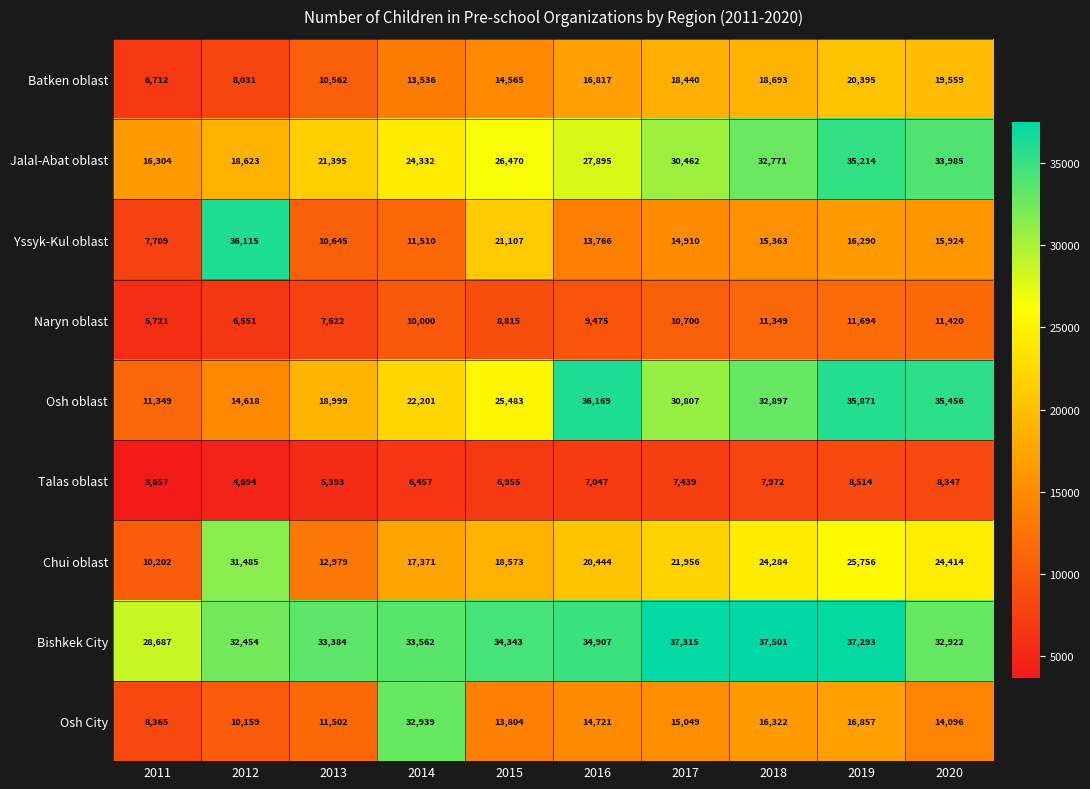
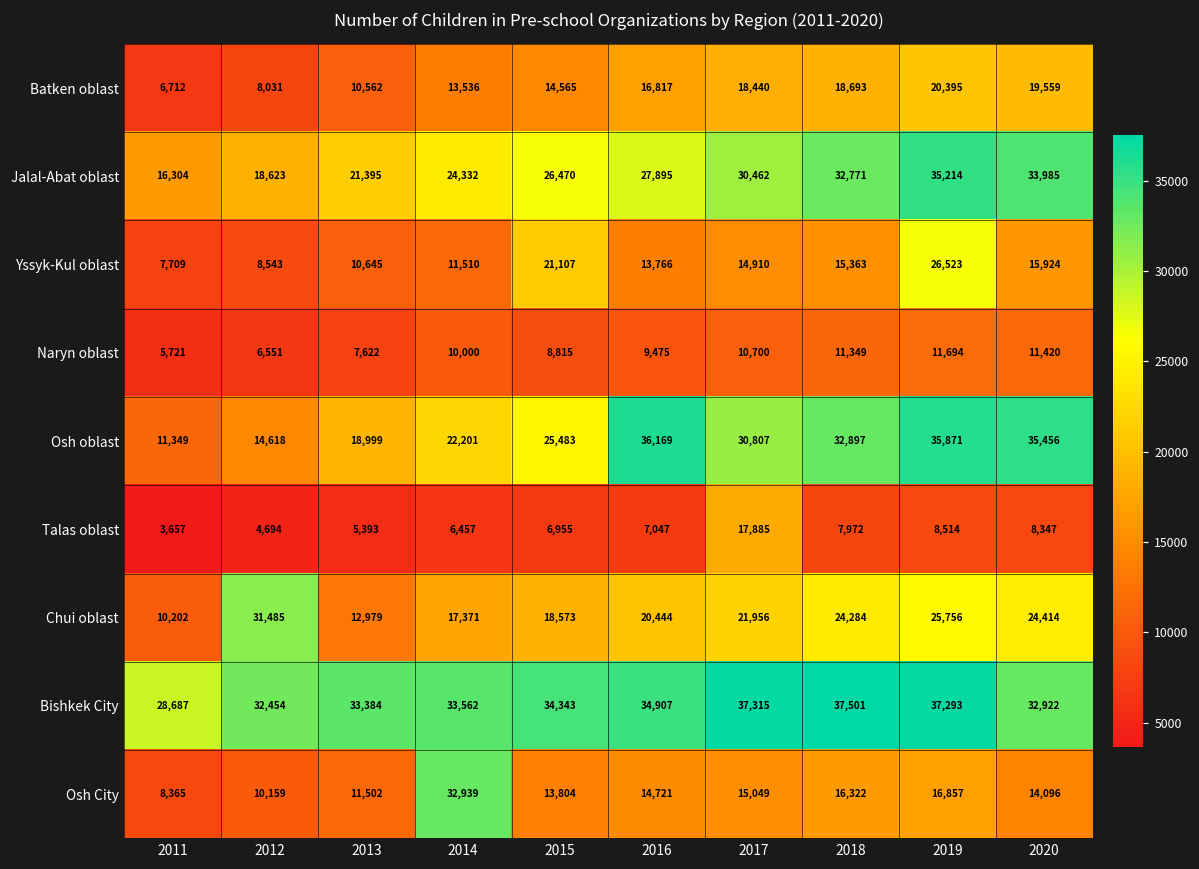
  {
    "Batken oblast": {
      "2011": "6,712",
      "2012": "8,031",
      "2013": "10,562",
      "2014": "13,536",
      "2015": "14,565",
      "2016": "16,817",
      "2017": "18,440",
      "2018": "18,693",
      "2019": "20,395",
      "2020": "19,559"
    },
    "Jalal-Abat oblast": {
      "2011": "16,304",
      "2012": "18,623",
      "2013": "21,395",
      "2014": "24,332",
      "2015": "26,470",
      "2016": "27,895",
      "2017": "30,462",
      "2018": "32,771",
      "2019": "35,214",
      "2020": "33,985"
    },
    "Yssyk-Kul oblast": {
      "2011": "7,709",
-     "2012": "36,115",
+     "2012": "8,543",
      "2013": "10,645",
      "2014": "11,510",
      "2015": "21,107",
      "2016": "13,766",
      "2017": "14,910",
      "2018": "15,363",
-     "2019": "16,290",
+     "2019": "26,523",
      "2020": "15,924"
    },
    "Naryn oblast": {
      "2011": "5,721",
      "2012": "6,551",
      "2013": "7,622",
      "2014": "10,000",
      "2015": "8,815",
      "2016": "9,475",
      "2017": "10,700",
      "2018": "11,349",
      "2019": "11,694",
      "2020": "11,420"
    },
    "Osh oblast": {
      "2011": "11,349",
      "2012": "14,618",
      "2013": "18,999",
      "2014": "22,201",
      "2015": "25,483",
      "2016": "36,169",
      "2017": "30,807",
      "2018": "32,897",
      "2019": "35,871",
      "2020": "35,456"
    },
    "Talas oblast": {
      "2011": "3,657",
      "2012": "4,694",
      "2013": "5,393",
      "2014": "6,457",
      "2015": "6,955",
      "2016": "7,047",
-     "2017": "7,439",
+     "2017": "17,885",
      "2018": "7,972",
      "2019": "8,514",
      "2020": "8,347"
    },
    "Chui oblast": {
      "2011": "10,202",
      "2012": "31,485",
      "2013": "12,979",
      "2014": "17,371",
      "2015": "18,573",
      "2016": "20,444",
      "2017": "21,956",
      "2018": "24,284",
      "2019": "25,756",
      "2020": "24,414"
    },
    "Bishkek City": {
      "2011": "28,687",
      "2012": "32,454",
      "2013": "33,384",
      "2014": "33,562",
      "2015": "34,343",
      "2016": "34,907",
      "2017": "37,315",
      "2018": "37,501",
      "2019": "37,293",
      "2020": "32,922"
    },
    "Osh City": {
      "2011": "8,365",
      "2012": "10,159",
      "2013": "11,502",
      "2014": "32,939",
      "2015": "13,804",
      "2016": "14,721",
      "2017": "15,049",
      "2018": "16,322",
      "2019": "16,857",
      "2020": "14,096"
    }
  }
